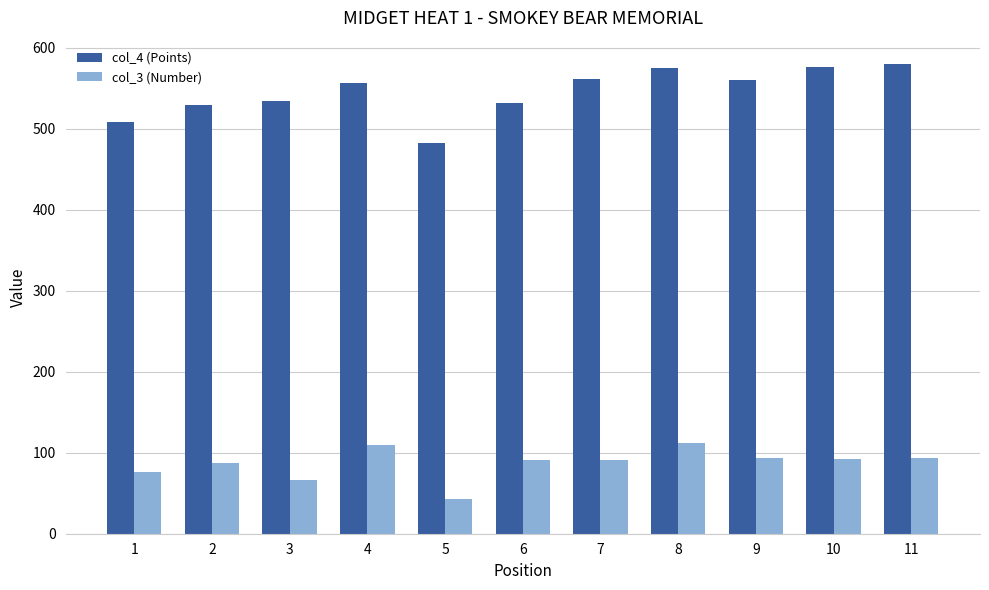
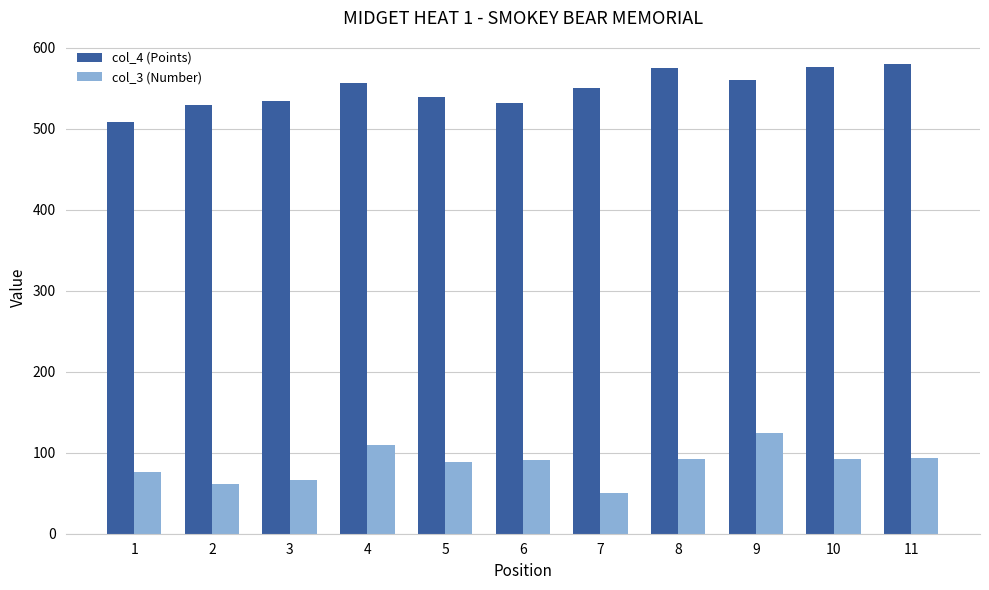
  {
    "col_4 (Points)": {
      "1": 510,
      "2": 530,
      "3": 540,
      "4": 560,
-     "5": 480,
+     "5": 540,
      "6": 530,
-     "7": 560,
+     "7": 550,
      "8": 580,
      "9": 560,
      "10": 580,
      "11": 580
    },
    "col_3 (Number)": {
      "1": 80,
-     "2": 90,
+     "2": 60,
      "3": 70,
      "4": 110,
-     "5": 40,
+     "5": 90,
      "6": 90,
-     "7": 90,
-     "8": 110,
-     "9": 90,
+     "7": 50,
+     "8": 90,
+     "9": 120,
      "10": 90,
      "11": 90
    }
  }
